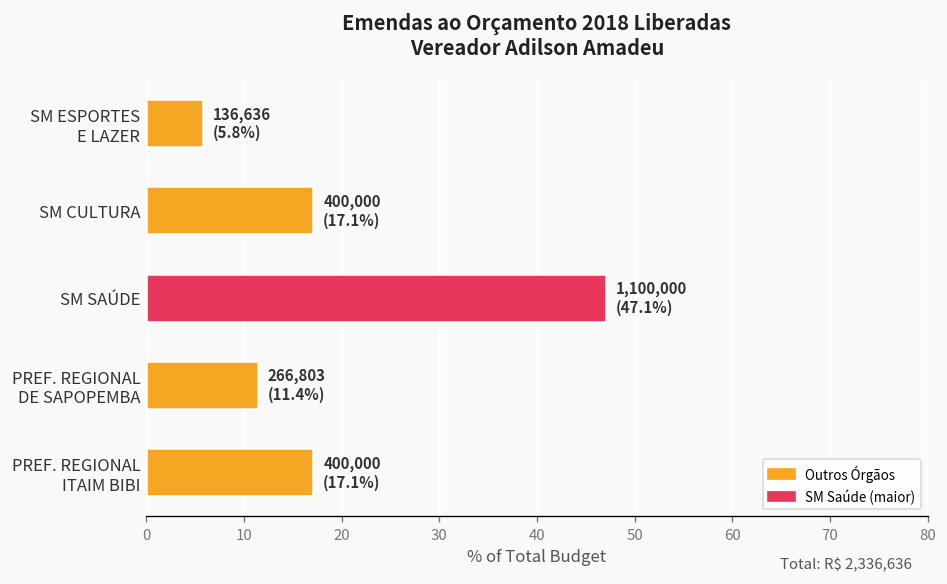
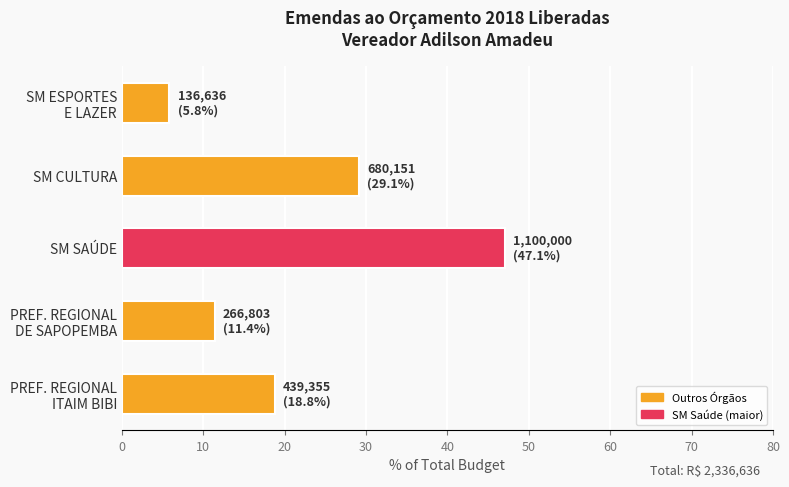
  {
    "SM ESPORTES E LAZER": "(5.8%)",
-   "SM CULTURA": "400,000 (17.1%)",
+   "SM CULTURA": "680,151 (29.1%)",
    "SM SAÚDE": "(47.1%)",
    "PREF. REGIONAL DE SAPOPEMBA": "(11.4%)",
-   "PREF. REGIONAL ITAIM BIBI": "400,000 (17.1%)"
+   "PREF. REGIONAL ITAIM BIBI": "439,355 (18.8%)"
  }
